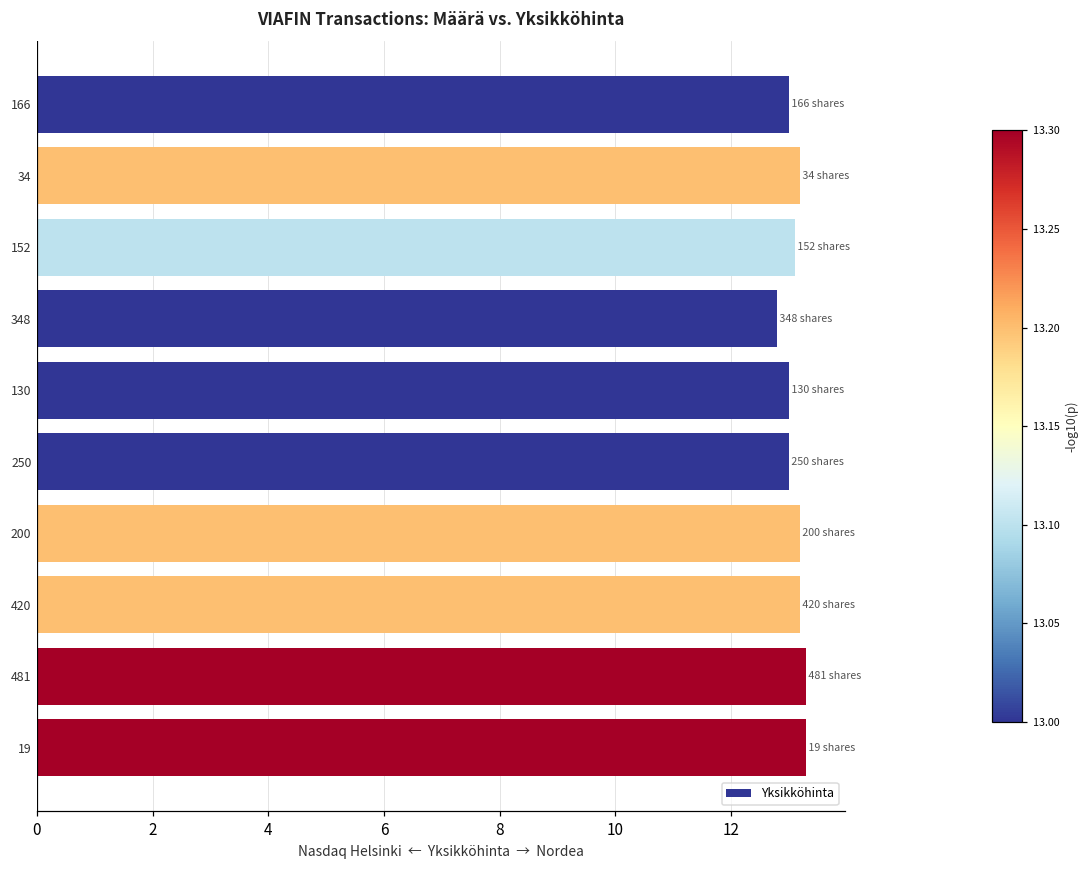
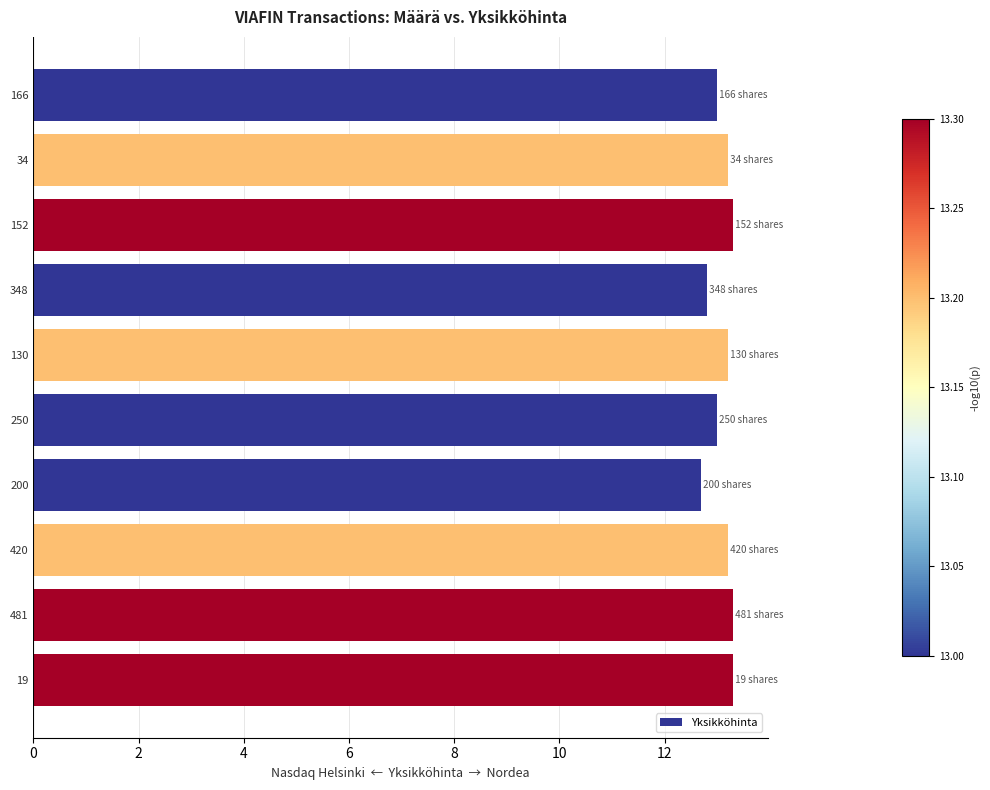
  {
-   "152": 13.1,
-   "130": 13.0,
-   "200": 13.2
+   "152": 13.3,
+   "130": 13.2,
+   "200": 12.7
  }
